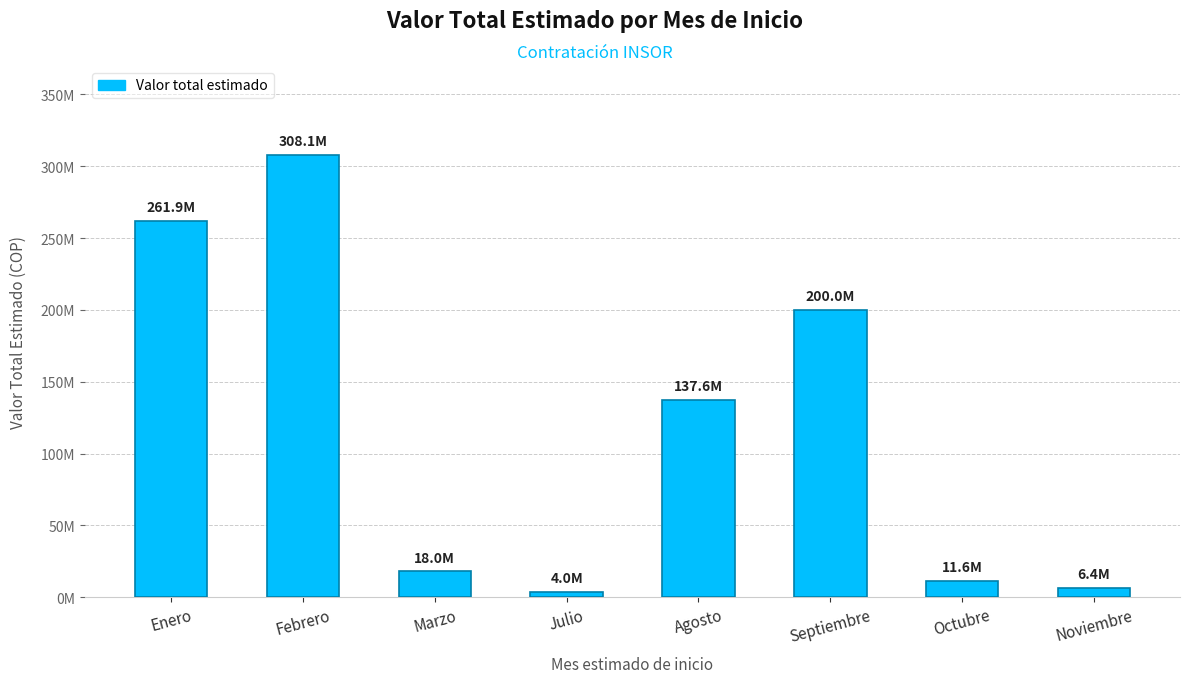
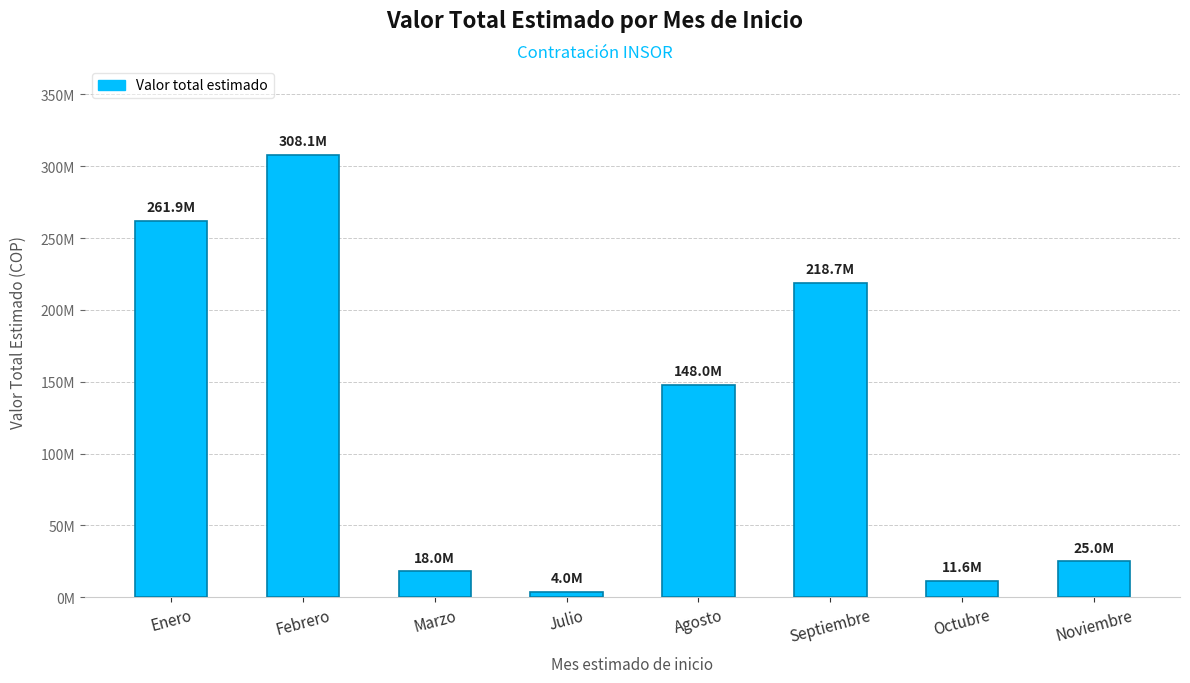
  {
    "Enero": "261.9M",
    "Febrero": "308.1M",
    "Marzo": "18.0M",
    "Julio": "4.0M",
-   "Agosto": "137.6M",
-   "Septiembre": "200.0M",
+   "Agosto": "148.0M",
+   "Septiembre": "218.7M",
    "Octubre": "11.6M",
-   "Noviembre": "6.4M"
+   "Noviembre": "25.0M"
  }
